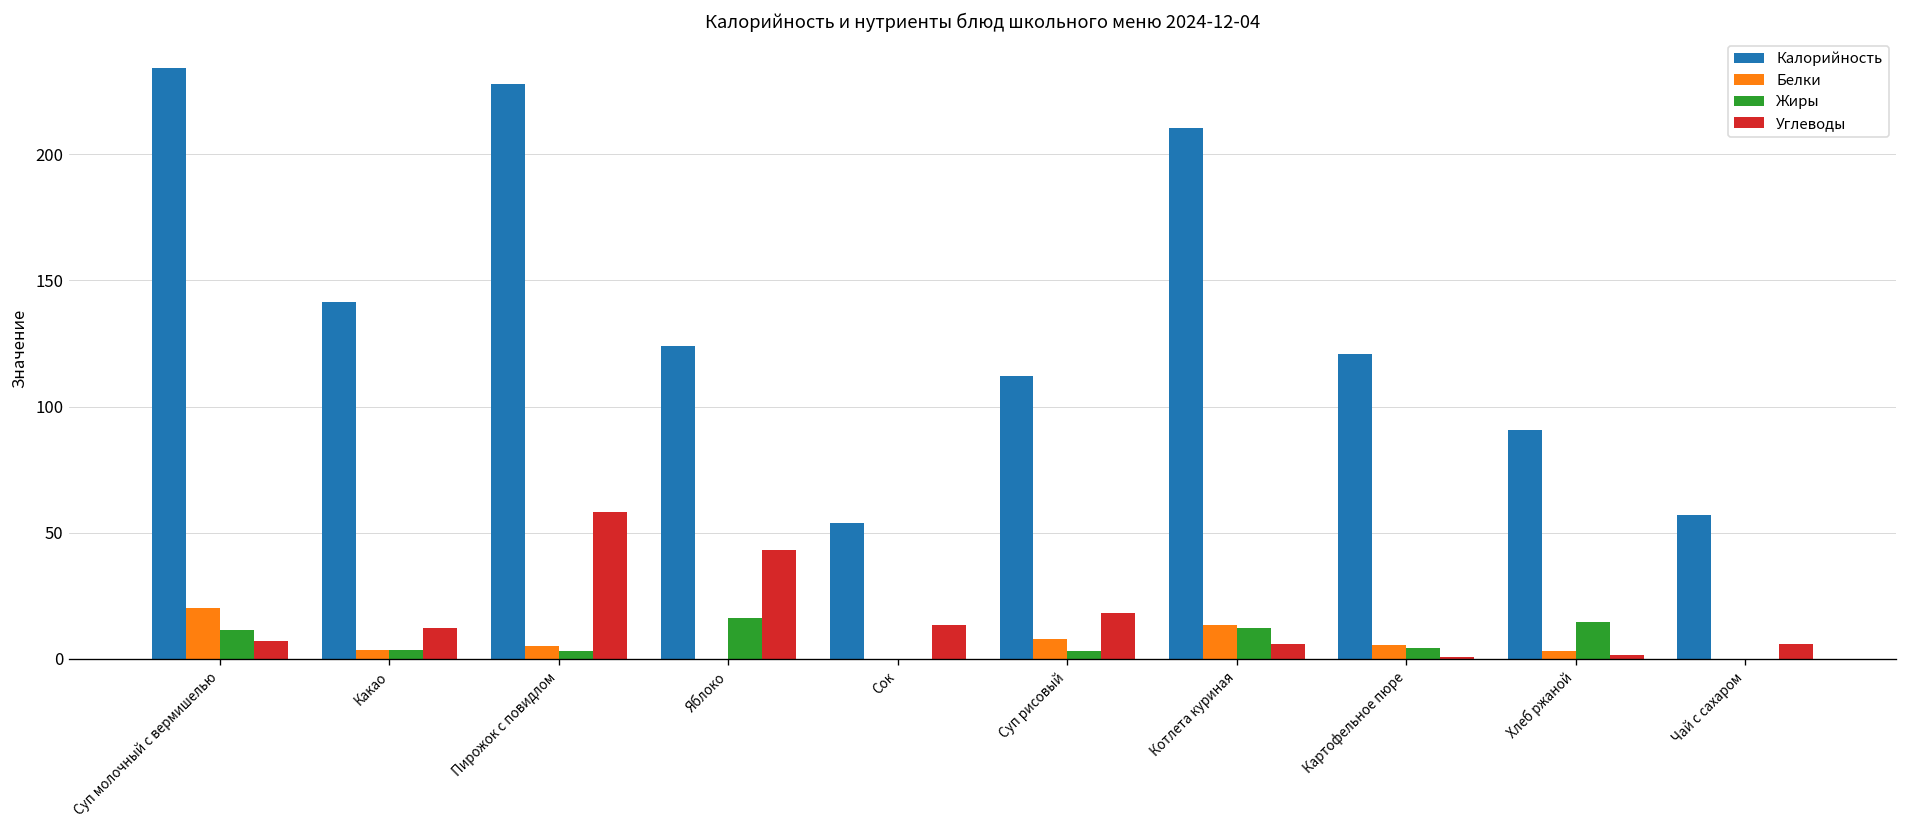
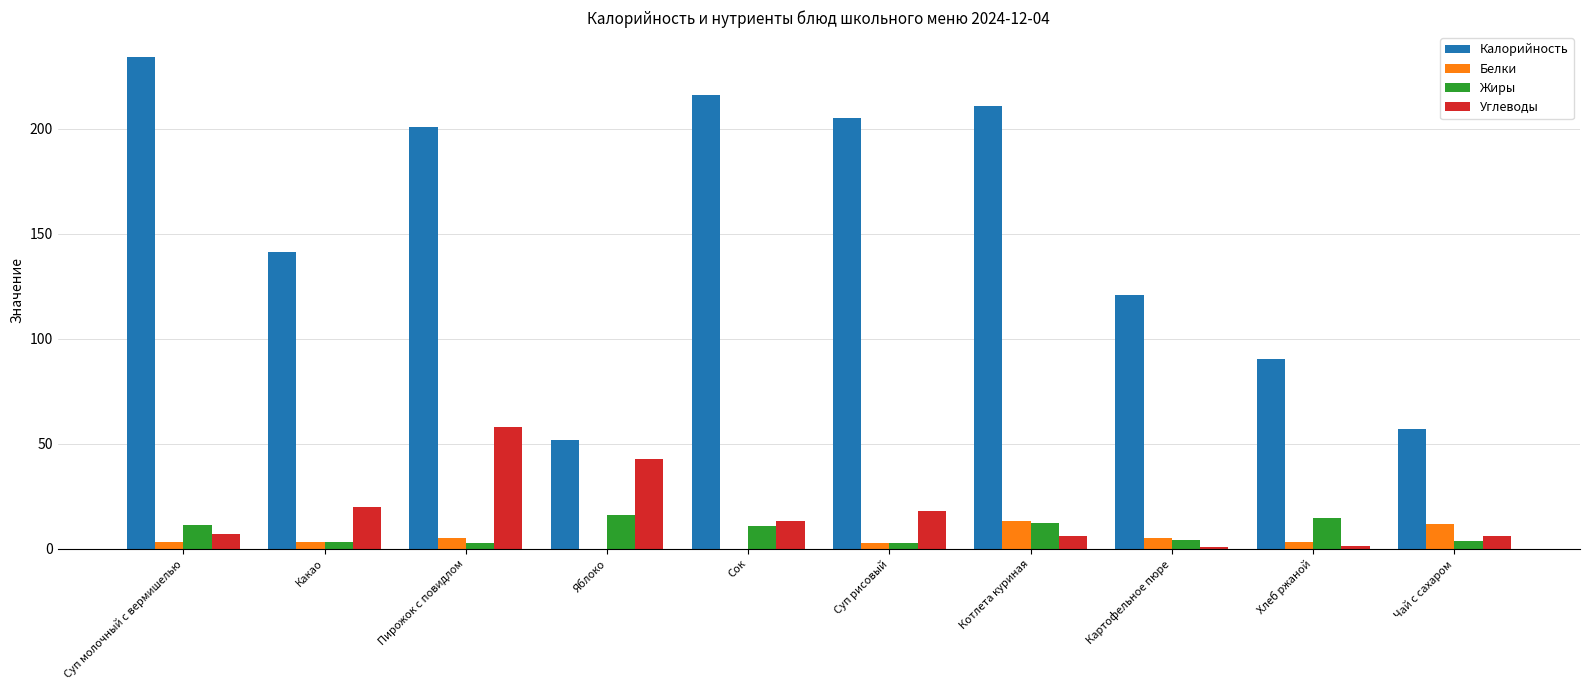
  {
    "Калорийность": {
      "Суп молочный с вермишелью": 234,
      "Какао": 141,
-     "Пирожок с повидлом": 228,
-     "Яблоко": 124,
-     "Сок": 54,
-     "Суп рисовый": 112,
+     "Пирожок с повидлом": 201,
+     "Яблоко": 52,
+     "Сок": 216,
+     "Суп рисовый": 205,
      "Котлета куриная": 211,
      "Картофельное пюре": 121,
      "Хлеб ржаной": 91,
      "Чай с сахаром": 57
    },
    "Белки": {
-     "Суп молочный с вермишелью": 20,
+     "Суп молочный с вермишелью": 3,
      "Какао": 3,
      "Пирожок с повидлом": 5,
      "Яблоко": 0,
      "Сок": 0,
-     "Суп рисовый": 8,
+     "Суп рисовый": 3,
      "Котлета куриная": 13,
      "Картофельное пюре": 5,
      "Хлеб ржаной": 3,
-     "Чай с сахаром": 0
+     "Чай с сахаром": 12
    },
    "Жиры": {
      "Суп молочный с вермишелью": 12,
      "Какао": 4,
      "Пирожок с повидлом": 3,
      "Яблоко": 16,
-     "Сок": 0,
+     "Сок": 11,
      "Суп рисовый": 3,
      "Котлета куриная": 12,
      "Картофельное пюре": 4,
      "Хлеб ржаной": 15,
-     "Чай с сахаром": 0
+     "Чай с сахаром": 4
    },
    "Углеводы": {
      "Суп молочный с вермишелью": 7,
-     "Какао": 12,
+     "Какао": 20,
      "Пирожок с повидлом": 58,
      "Яблоко": 43,
      "Сок": 14,
      "Суп рисовый": 18,
      "Котлета куриная": 6,
      "Хлеб ржаной": 1,
      "Чай с сахаром": 6
    }
  }
